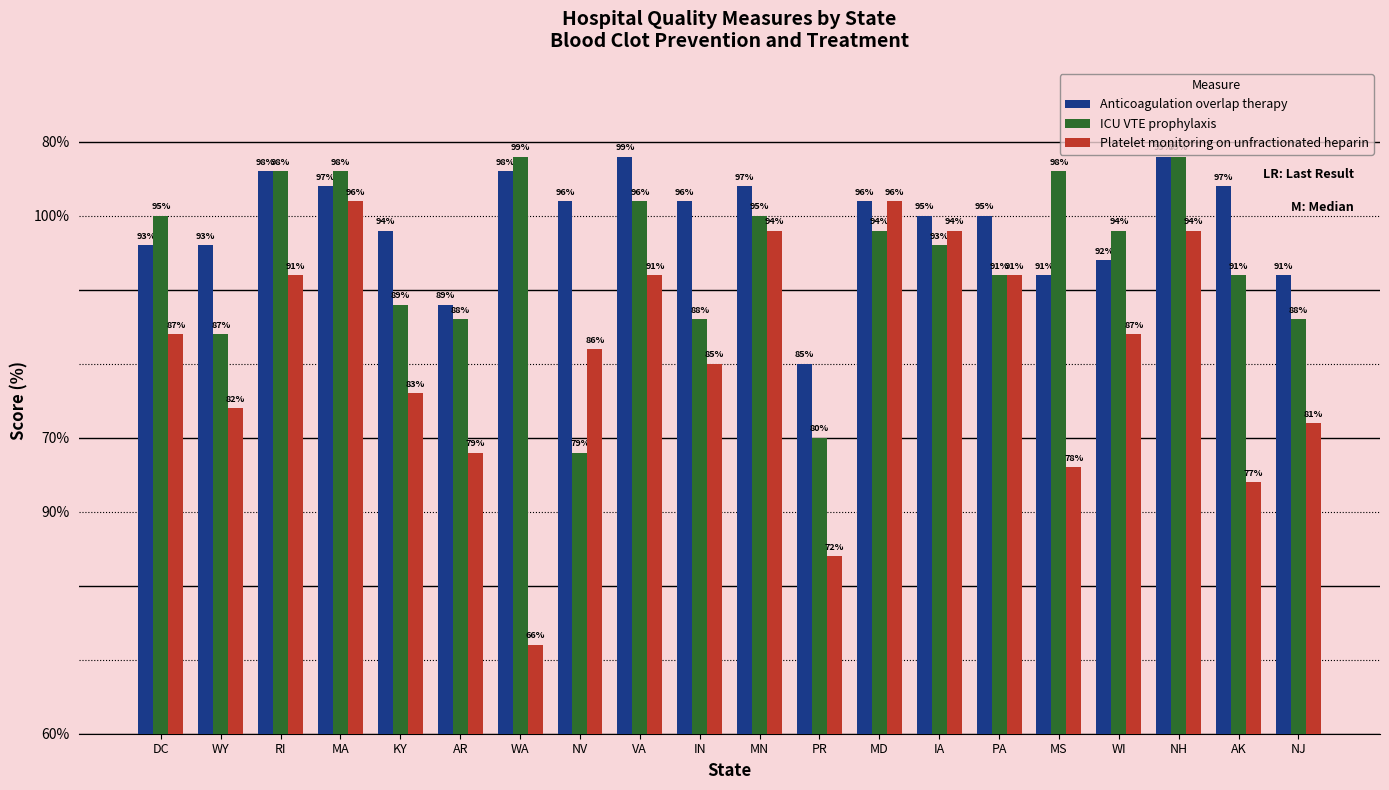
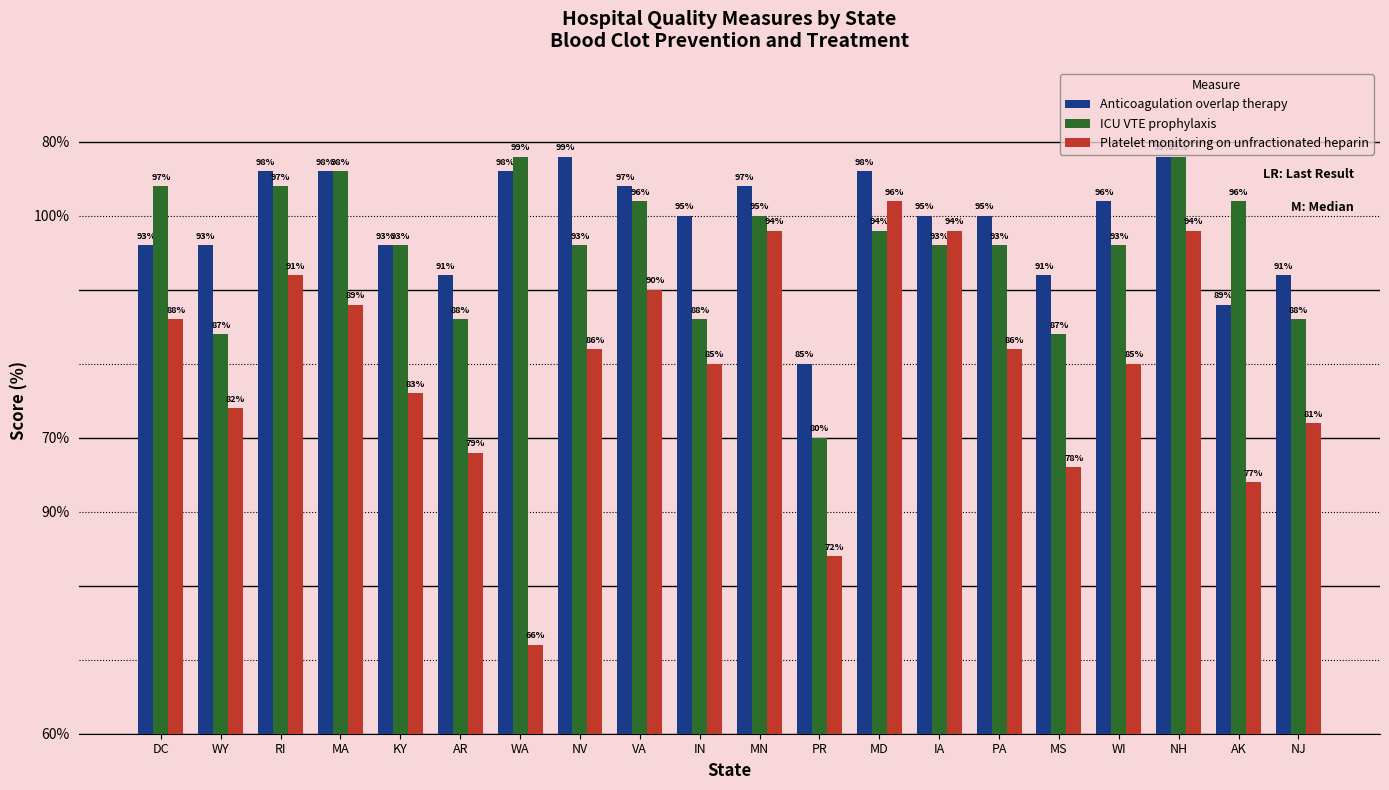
  {
    "Anticoagulation overlap therapy": {
      "DC": "93%",
      "WY": "93%",
-     "MA": "97%",
-     "KY": "94%",
-     "AR": "89%",
+     "MA": "98%",
+     "KY": "93%",
+     "AR": "91%",
      "WA": "98%",
-     "NV": "96%",
-     "VA": "99%",
-     "IN": "96%",
+     "NV": "99%",
+     "VA": "97%",
+     "IN": "95%",
      "MN": "97%",
      "PR": "85%",
-     "MD": "96%",
+     "MD": "98%",
      "IA": "95%",
      "PA": "95%",
      "MS": "91%",
-     "WI": "92%",
-     "AK": "97%",
+     "WI": "96%",
+     "AK": "89%",
      "NJ": "91%"
    },
    "ICU VTE prophylaxis": {
-     "DC": "95%",
+     "DC": "97%",
      "WY": "87%",
-     "RI": "98%",
+     "RI": "97%",
      "MA": "98%",
-     "KY": "89%",
+     "KY": "93%",
      "AR": "88%",
      "WA": "99%",
-     "NV": "79%",
+     "NV": "93%",
      "VA": "96%",
      "IN": "88%",
      "MN": "95%",
      "PR": "80%",
      "MD": "94%",
      "IA": "93%",
-     "PA": "91%",
-     "MS": "98%",
-     "WI": "94%",
-     "AK": "91%",
+     "PA": "93%",
+     "MS": "87%",
+     "WI": "93%",
+     "AK": "96%",
      "NJ": "88%"
    },
    "Platelet monitoring on unfractionated heparin": {
-     "DC": "87%",
+     "DC": "88%",
      "WY": "82%",
      "RI": "91%",
-     "MA": "96%",
+     "MA": "89%",
      "KY": "83%",
      "AR": "79%",
      "WA": "66%",
      "NV": "86%",
-     "VA": "91%",
+     "VA": "90%",
      "IN": "85%",
      "MN": "94%",
      "PR": "72%",
      "MD": "96%",
      "IA": "94%",
-     "PA": "91%",
+     "PA": "86%",
      "MS": "78%",
-     "WI": "87%",
+     "WI": "85%",
      "NH": "94%",
      "AK": "77%",
      "NJ": "81%"
    }
  }
